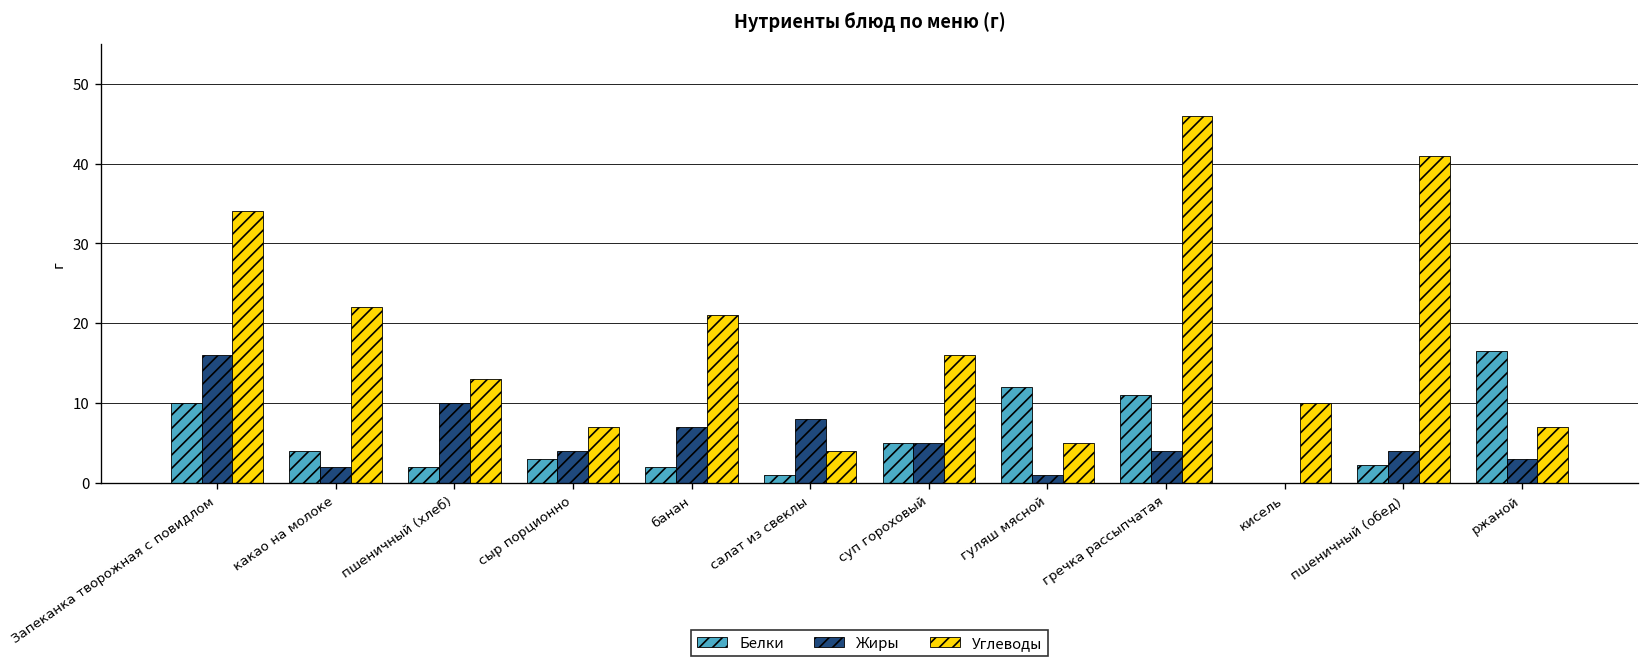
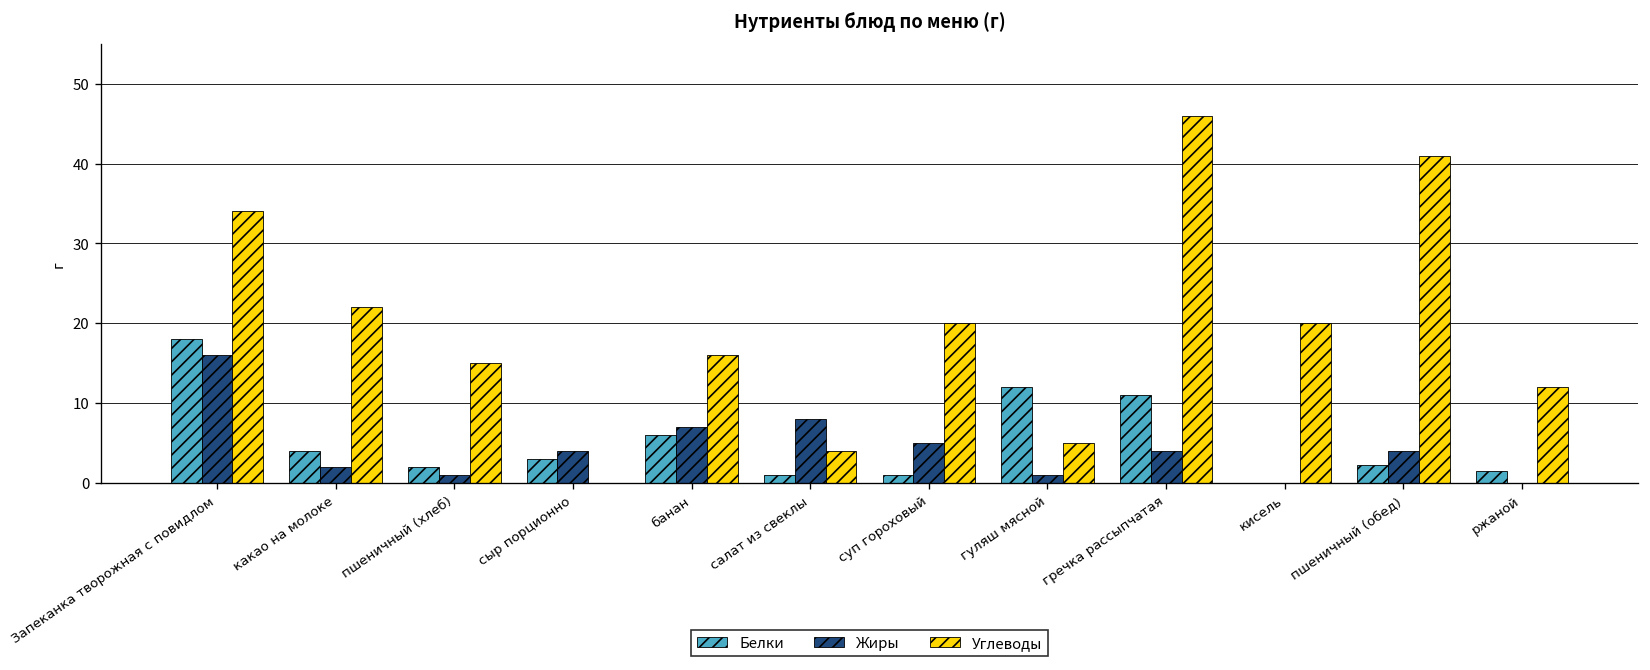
  {
    "Белки": {
-     "Запеканка творожная с повидлом": 10,
+     "Запеканка творожная с повидлом": 18,
      "какао на молоке": 4,
      "пшеничный (хлеб)": 2,
      "сыр порционно": 3,
-     "банан": 2,
+     "банан": 6,
      "салат из свеклы": 1,
-     "суп гороховый": 5,
+     "суп гороховый": 1,
      "гуляш мясной": 12,
      "гречка рассыпчатая": 11,
      "кисель": 0,
      "пшеничный (обед)": 2,
-     "ржаной": 16
+     "ржаной": 1
    },
    "Жиры": {
      "Запеканка творожная с повидлом": 16,
      "какао на молоке": 2,
-     "пшеничный (хлеб)": 10,
+     "пшеничный (хлеб)": 1,
      "сыр порционно": 4,
      "банан": 7,
      "салат из свеклы": 8,
      "суп гороховый": 5,
      "гуляш мясной": 1,
      "гречка рассыпчатая": 4,
      "кисель": 0,
      "пшеничный (обед)": 4,
-     "ржаной": 3
+     "ржаной": 0
    },
    "Углеводы": {
      "Запеканка творожная с повидлом": 34,
      "какао на молоке": 22,
-     "пшеничный (хлеб)": 13,
-     "сыр порционно": 7,
-     "банан": 21,
+     "пшеничный (хлеб)": 15,
+     "сыр порционно": 0,
+     "банан": 16,
      "салат из свеклы": 4,
-     "суп гороховый": 16,
+     "суп гороховый": 20,
      "гуляш мясной": 5,
      "гречка рассыпчатая": 46,
-     "кисель": 10,
+     "кисель": 20,
      "пшеничный (обед)": 41,
-     "ржаной": 7
+     "ржаной": 12
    }
  }
